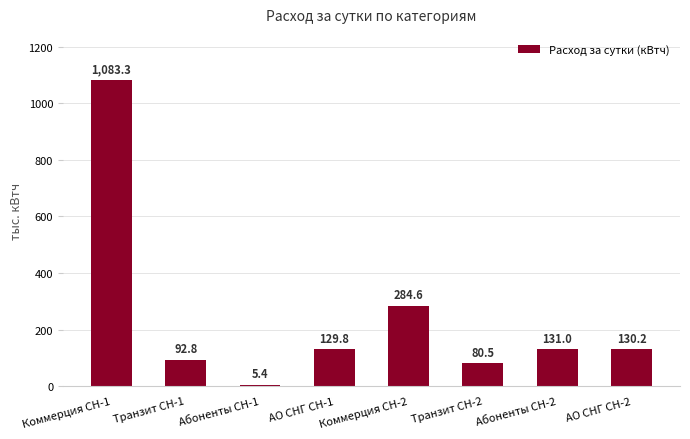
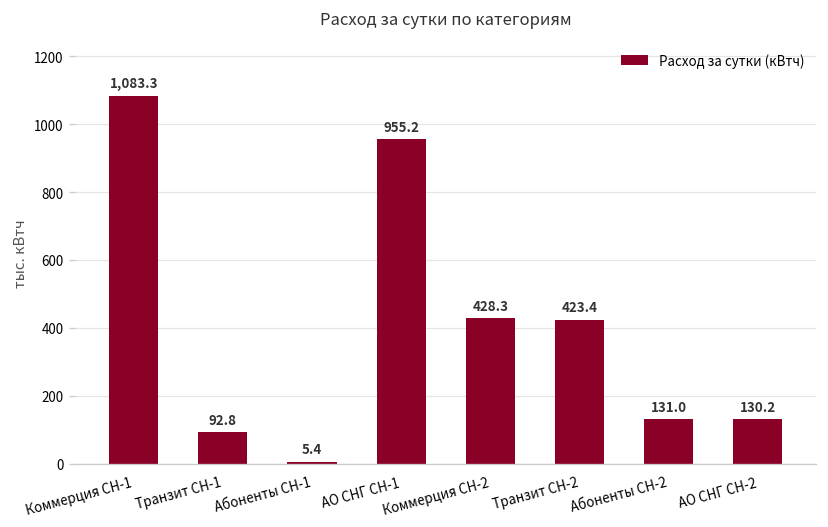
  {
    "Коммерция СН-1": "1,083.3",
    "Транзит СН-1": "92.8",
    "Абоненты СН-1": "5.4",
-   "АО СНГ СН-1": "129.8",
-   "Коммерция СН-2": "284.6",
-   "Транзит СН-2": "80.5",
+   "АО СНГ СН-1": "955.2",
+   "Коммерция СН-2": "428.3",
+   "Транзит СН-2": "423.4",
    "Абоненты СН-2": "131.0",
    "АО СНГ СН-2": "130.2"
  }
